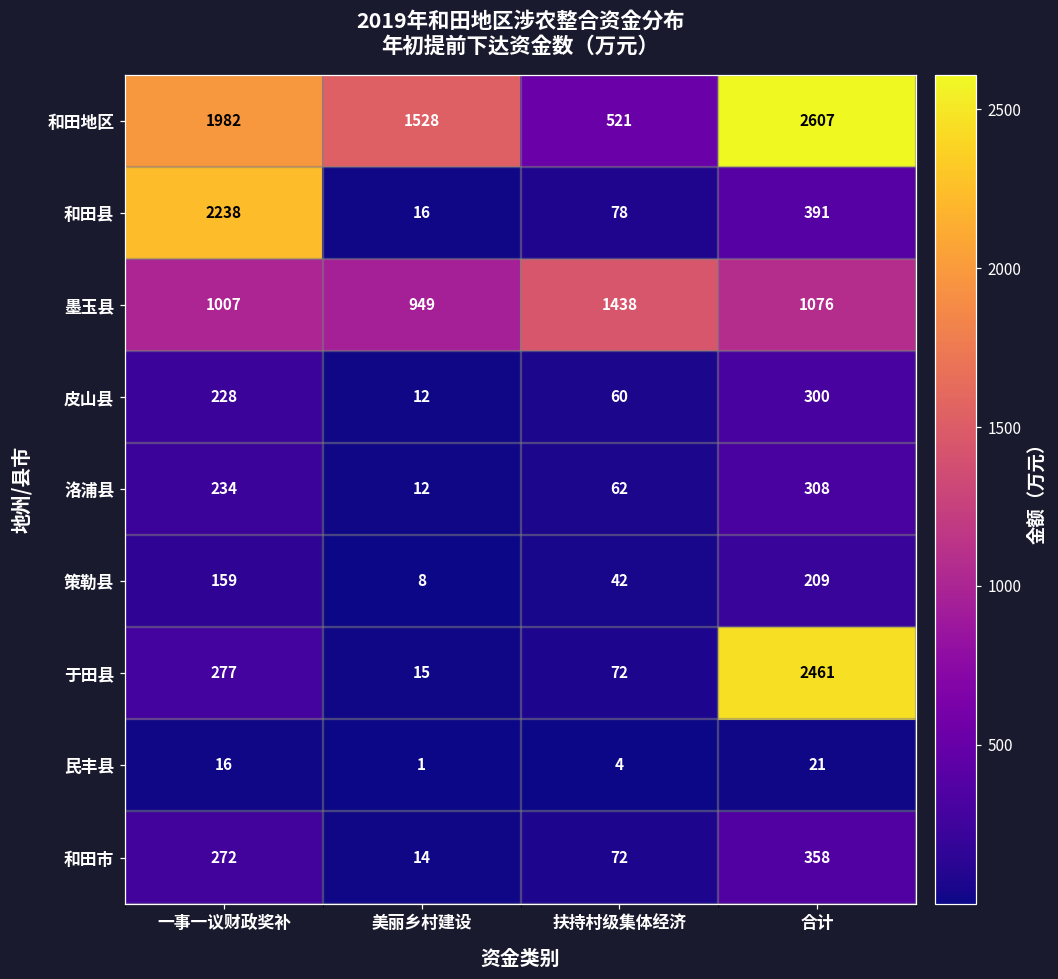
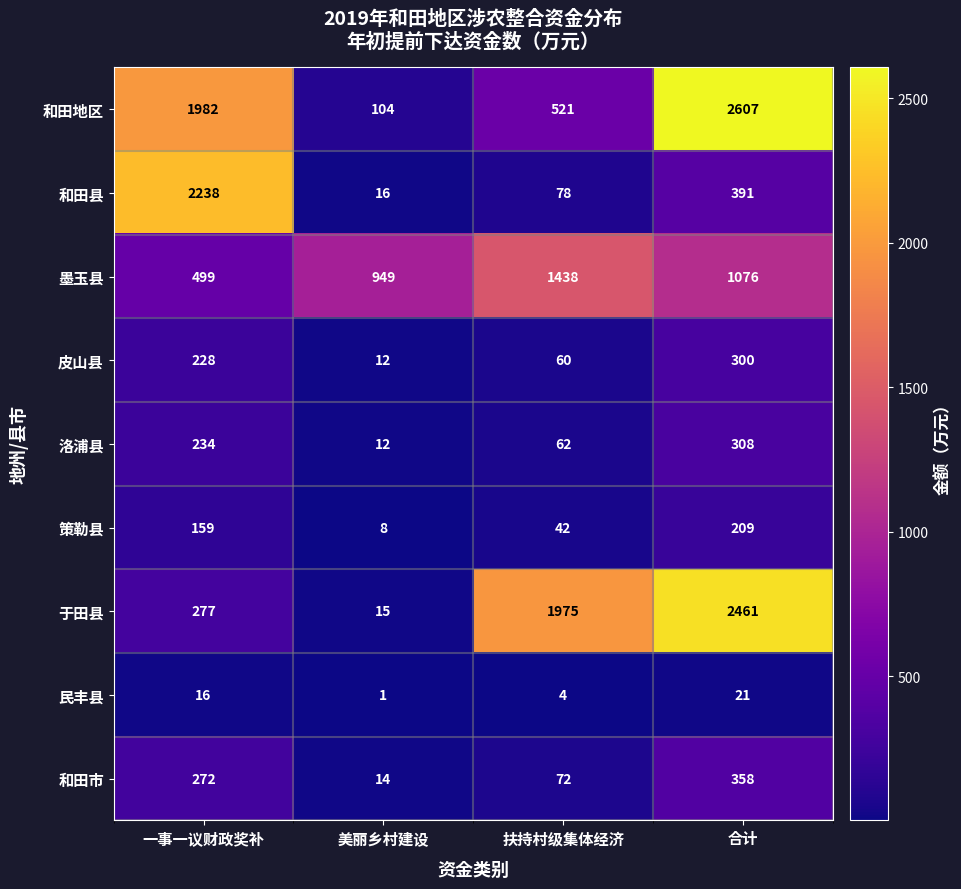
  {
    "和田地区": {
      "一事一议财政奖补": 1982,
-     "美丽乡村建设": 1528,
+     "美丽乡村建设": 104,
      "扶持村级集体经济": 521,
      "合计": 2607
    },
    "和田县": {
      "一事一议财政奖补": 2238,
      "美丽乡村建设": 16,
      "扶持村级集体经济": 78,
      "合计": 391
    },
    "墨玉县": {
-     "一事一议财政奖补": 1007,
+     "一事一议财政奖补": 499,
      "美丽乡村建设": 949,
      "扶持村级集体经济": 1438,
      "合计": 1076
    },
    "皮山县": {
      "一事一议财政奖补": 228,
      "美丽乡村建设": 12,
      "扶持村级集体经济": 60,
      "合计": 300
    },
    "洛浦县": {
      "一事一议财政奖补": 234,
      "美丽乡村建设": 12,
      "扶持村级集体经济": 62,
      "合计": 308
    },
    "策勒县": {
      "一事一议财政奖补": 159,
      "美丽乡村建设": 8,
      "扶持村级集体经济": 42,
      "合计": 209
    },
    "于田县": {
      "一事一议财政奖补": 277,
      "美丽乡村建设": 15,
-     "扶持村级集体经济": 72,
+     "扶持村级集体经济": 1975,
      "合计": 2461
    },
    "民丰县": {
      "一事一议财政奖补": 16,
      "美丽乡村建设": 1,
      "扶持村级集体经济": 4,
      "合计": 21
    },
    "和田市": {
      "一事一议财政奖补": 272,
      "美丽乡村建设": 14,
      "扶持村级集体经济": 72,
      "合计": 358
    }
  }
